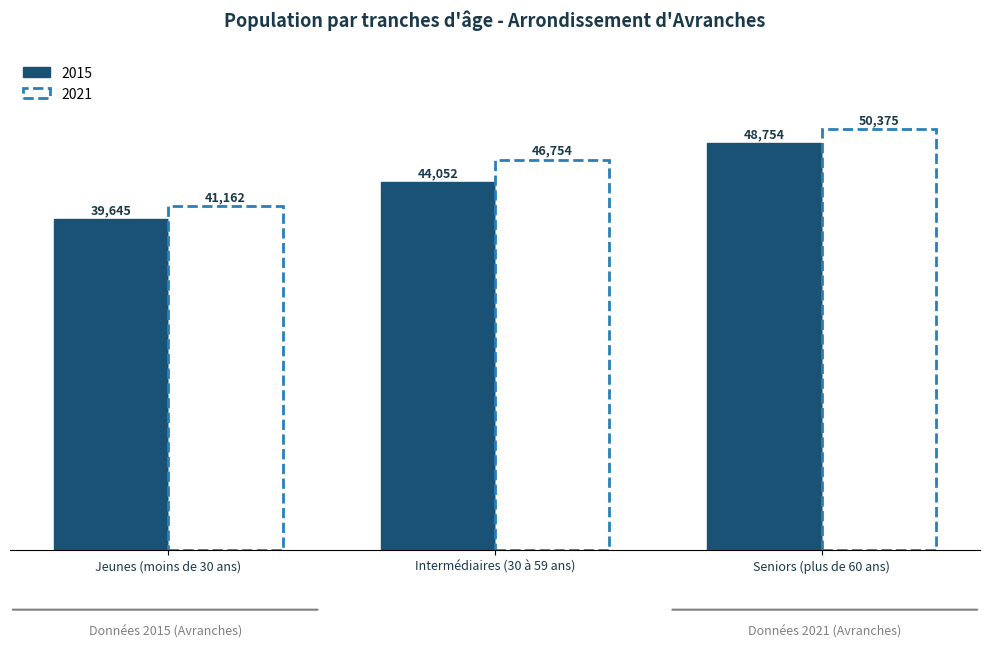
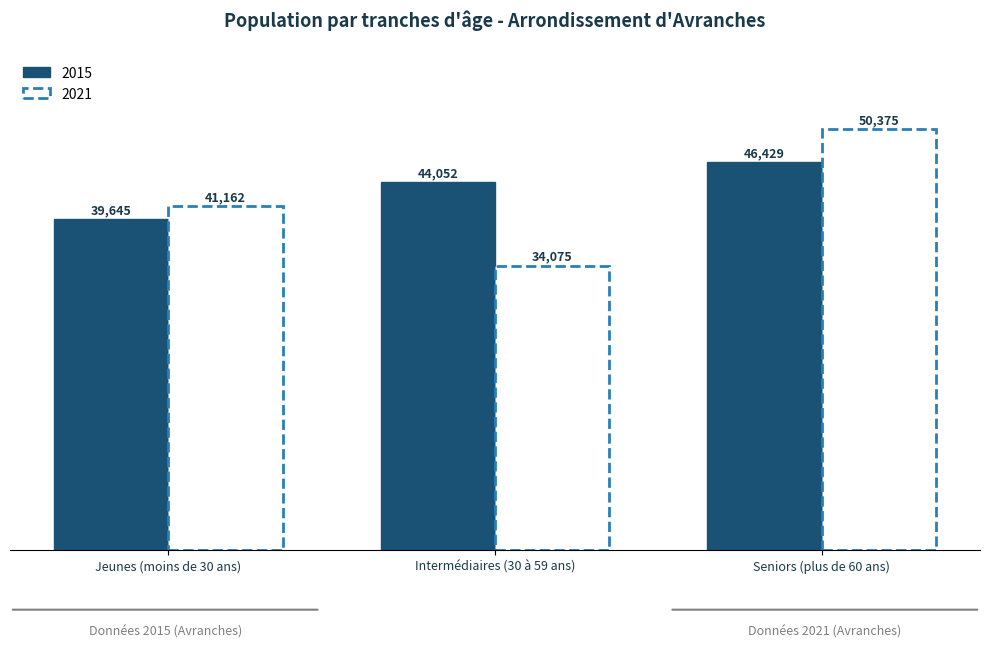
  {
    "2015": {
      "Jeunes (moins de 30 ans)": "39,645",
      "Intermédiaires (30 à 59 ans)": "44,052",
-     "Seniors (plus de 60 ans)": "48,754"
+     "Seniors (plus de 60 ans)": "46,429"
    },
    "2021": {
      "Jeunes (moins de 30 ans)": "41,162",
-     "Intermédiaires (30 à 59 ans)": "46,754",
+     "Intermédiaires (30 à 59 ans)": "34,075",
      "Seniors (plus de 60 ans)": "50,375"
    }
  }
